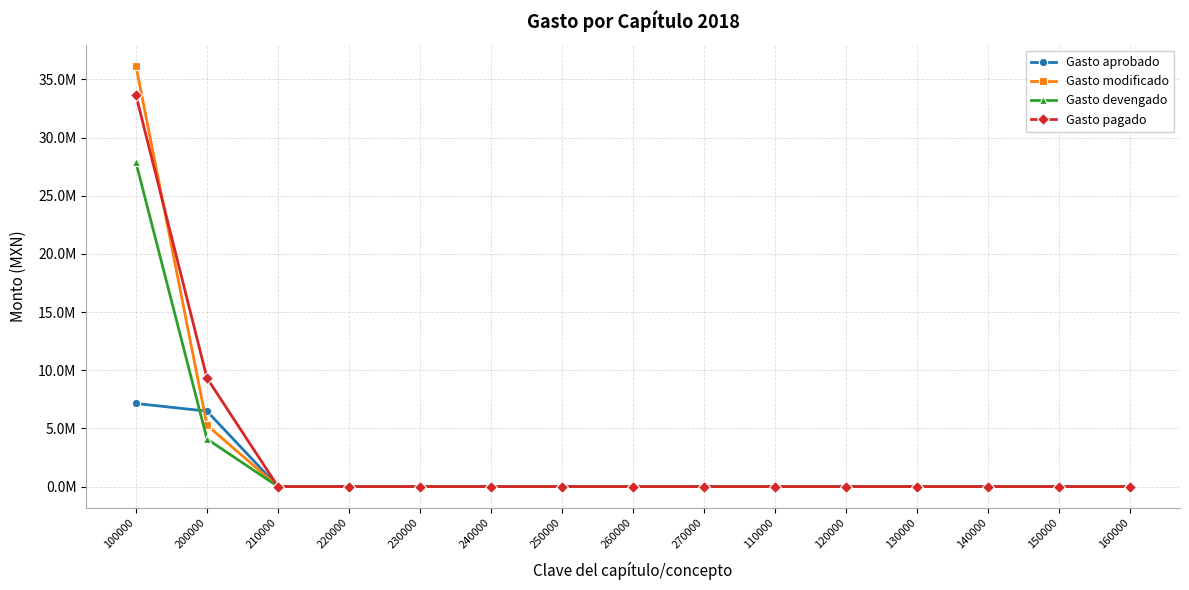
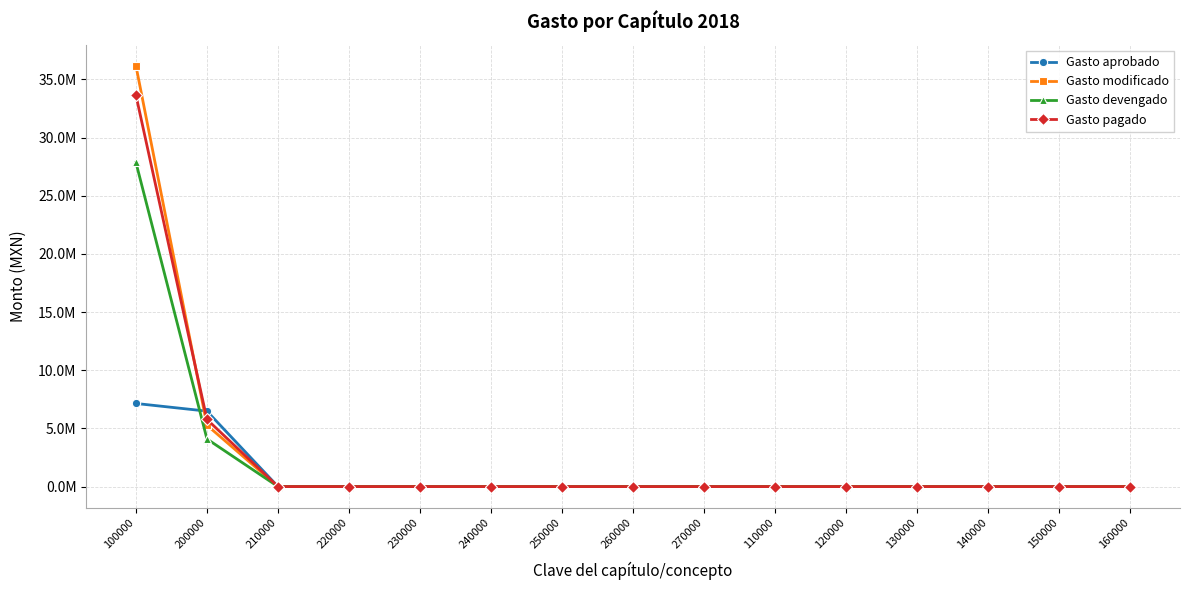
  {
    "Gasto aprobado": {
      "100000": 7100000,
      "200000": 6500000
    },
    "Gasto modificado": {
      "100000": 36200000,
      "200000": 5300000
    },
    "Gasto devengado": {
      "100000": 27900000,
      "200000": 4100000
    },
    "Gasto pagado": {
      "100000": 33700000,
-     "200000": 9300000
+     "200000": 5800000
    }
  }
